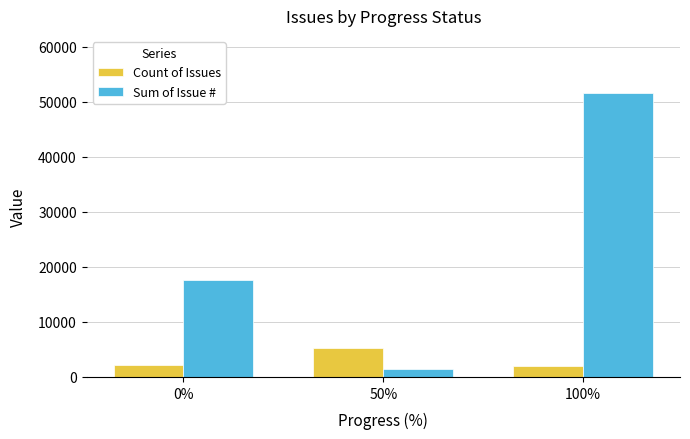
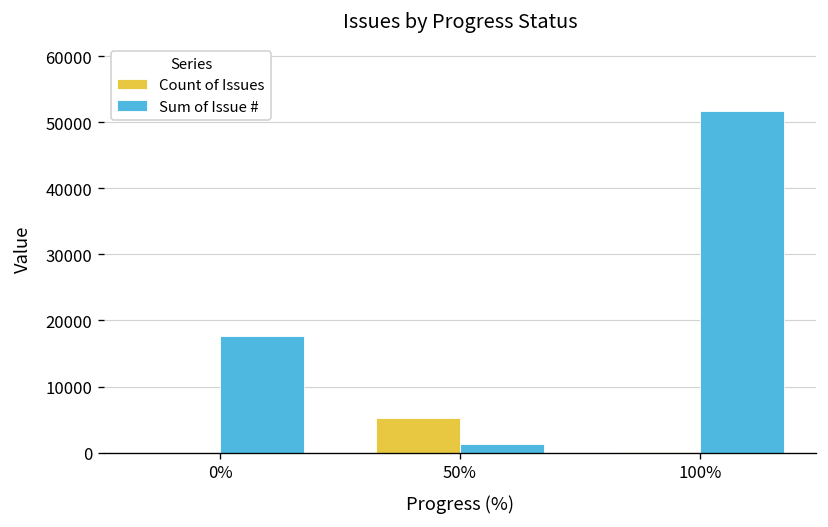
  {
    "Count of Issues": {
-     "0%": 2000,
+     "0%": 0,
      "50%": 5000,
-     "100%": 2000
+     "100%": 0
    },
    "Sum of Issue #": {
      "0%": 18000,
      "50%": 1000,
      "100%": 52000
    }
  }
